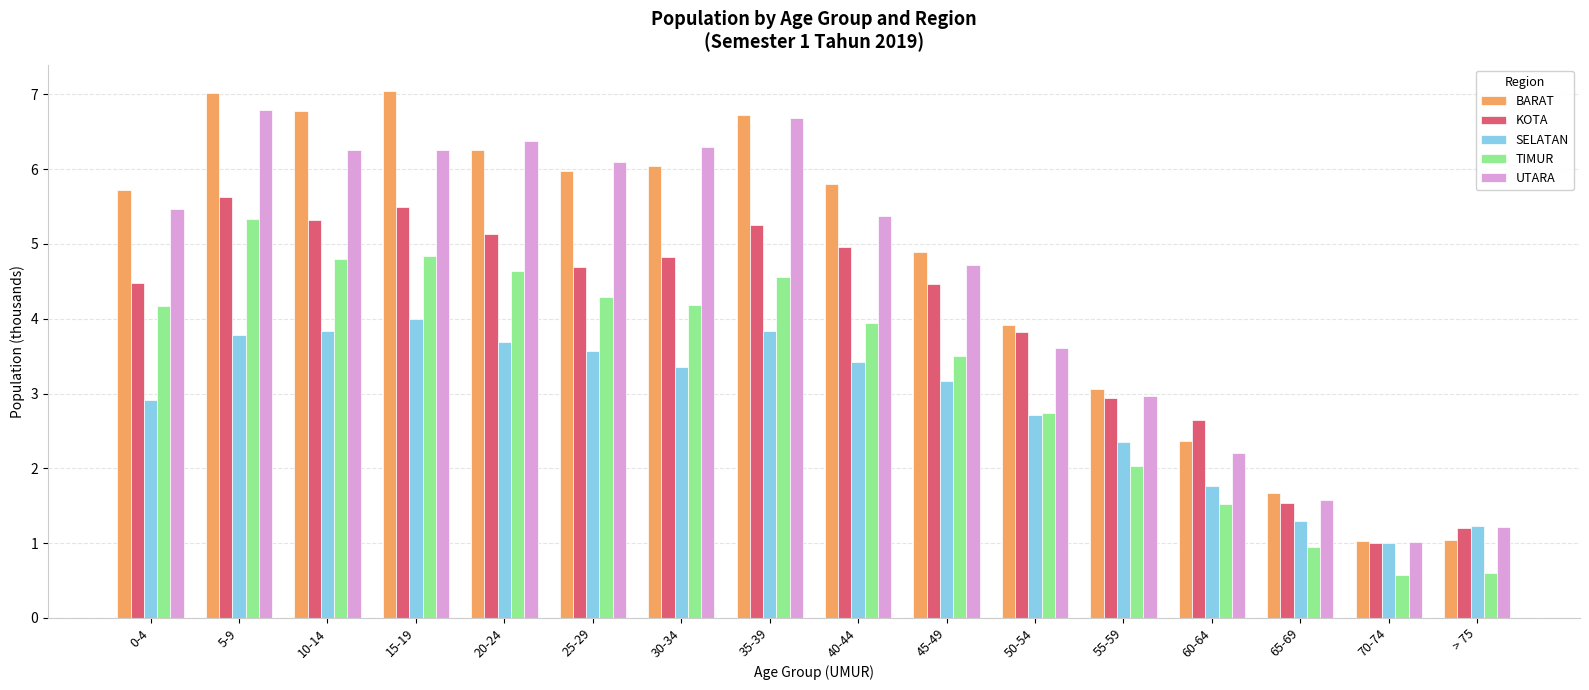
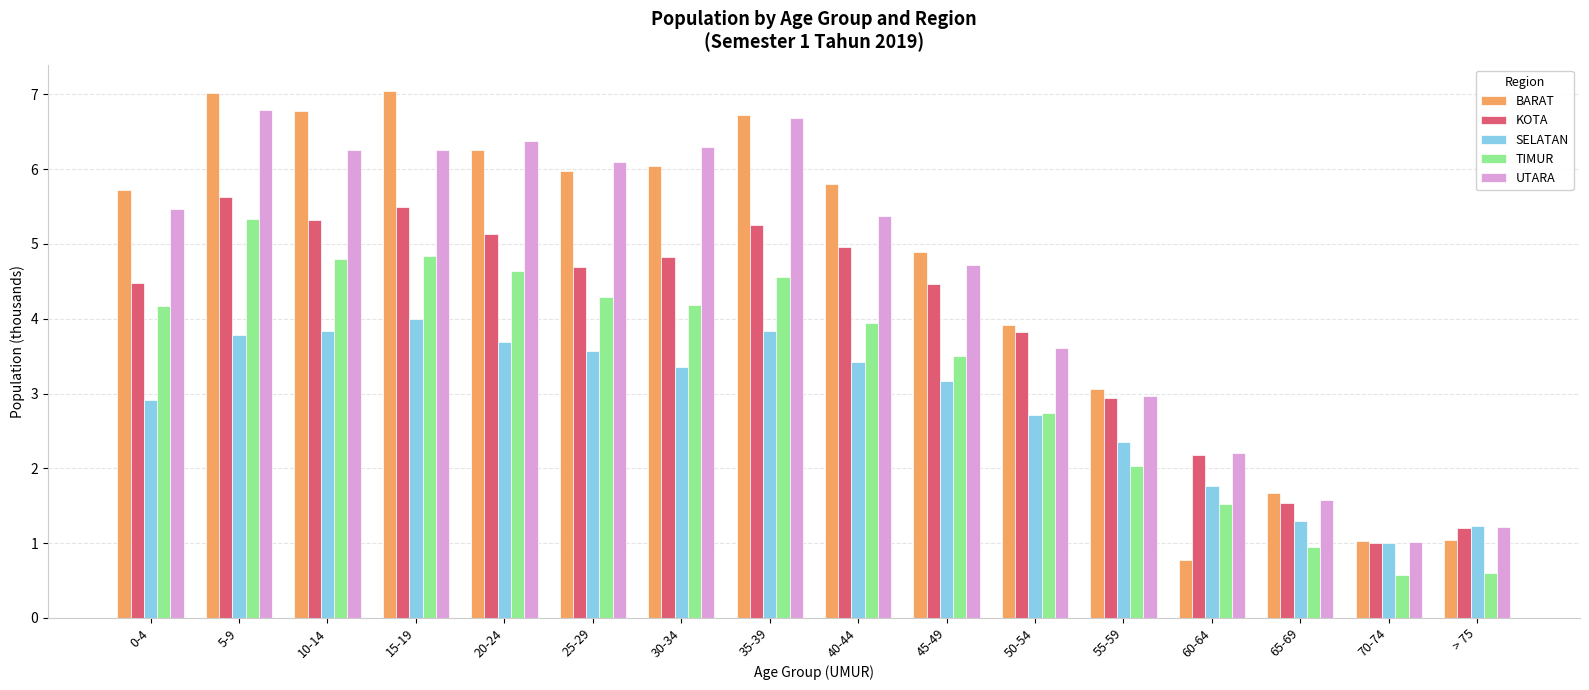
  {
    "BARAT": {
      "0-4": 5.7,
      "5-9": 7.0,
      "10-14": 6.8,
      "15-19": 7.0,
      "20-24": 6.3,
      "25-29": 6.0,
      "30-34": 6.0,
      "35-39": 6.7,
      "40-44": 5.8,
      "45-49": 4.9,
      "50-54": 3.9,
      "55-59": 3.1,
-     "60-64": 2.4,
+     "60-64": 0.8,
      "65-69": 1.7,
      "70-74": 1.0,
      "> 75": 1.0
    },
    "KOTA": {
      "0-4": 4.5,
      "5-9": 5.6,
      "10-14": 5.3,
      "15-19": 5.5,
      "20-24": 5.1,
      "25-29": 4.7,
      "30-34": 4.8,
      "35-39": 5.3,
      "40-44": 5.0,
      "45-49": 4.5,
      "50-54": 3.8,
      "55-59": 2.9,
-     "60-64": 2.7,
+     "60-64": 2.2,
      "65-69": 1.5,
      "70-74": 1.0,
      "> 75": 1.2
    },
    "SELATAN": {
      "0-4": 2.9,
      "5-9": 3.8,
      "10-14": 3.8,
      "15-19": 4.0,
      "20-24": 3.7,
      "25-29": 3.6,
      "30-34": 3.4,
      "35-39": 3.8,
      "40-44": 3.4,
      "45-49": 3.2,
      "50-54": 2.7,
      "55-59": 2.3,
      "60-64": 1.8,
      "65-69": 1.3,
      "70-74": 1.0,
      "> 75": 1.2
    },
    "TIMUR": {
      "0-4": 4.2,
      "5-9": 5.3,
      "10-14": 4.8,
      "15-19": 4.8,
      "20-24": 4.6,
      "25-29": 4.3,
      "30-34": 4.2,
      "35-39": 4.6,
      "40-44": 3.9,
      "45-49": 3.5,
      "50-54": 2.7,
      "55-59": 2.0,
      "60-64": 1.5,
      "65-69": 0.9,
      "70-74": 0.6,
      "> 75": 0.6
    },
    "UTARA": {
      "0-4": 5.5,
      "5-9": 6.8,
      "10-14": 6.3,
      "15-19": 6.3,
      "20-24": 6.4,
      "25-29": 6.1,
      "30-34": 6.3,
      "35-39": 6.7,
      "40-44": 5.4,
      "45-49": 4.7,
      "50-54": 3.6,
      "55-59": 3.0,
      "60-64": 2.2,
      "65-69": 1.6,
      "70-74": 1.0,
      "> 75": 1.2
    }
  }
